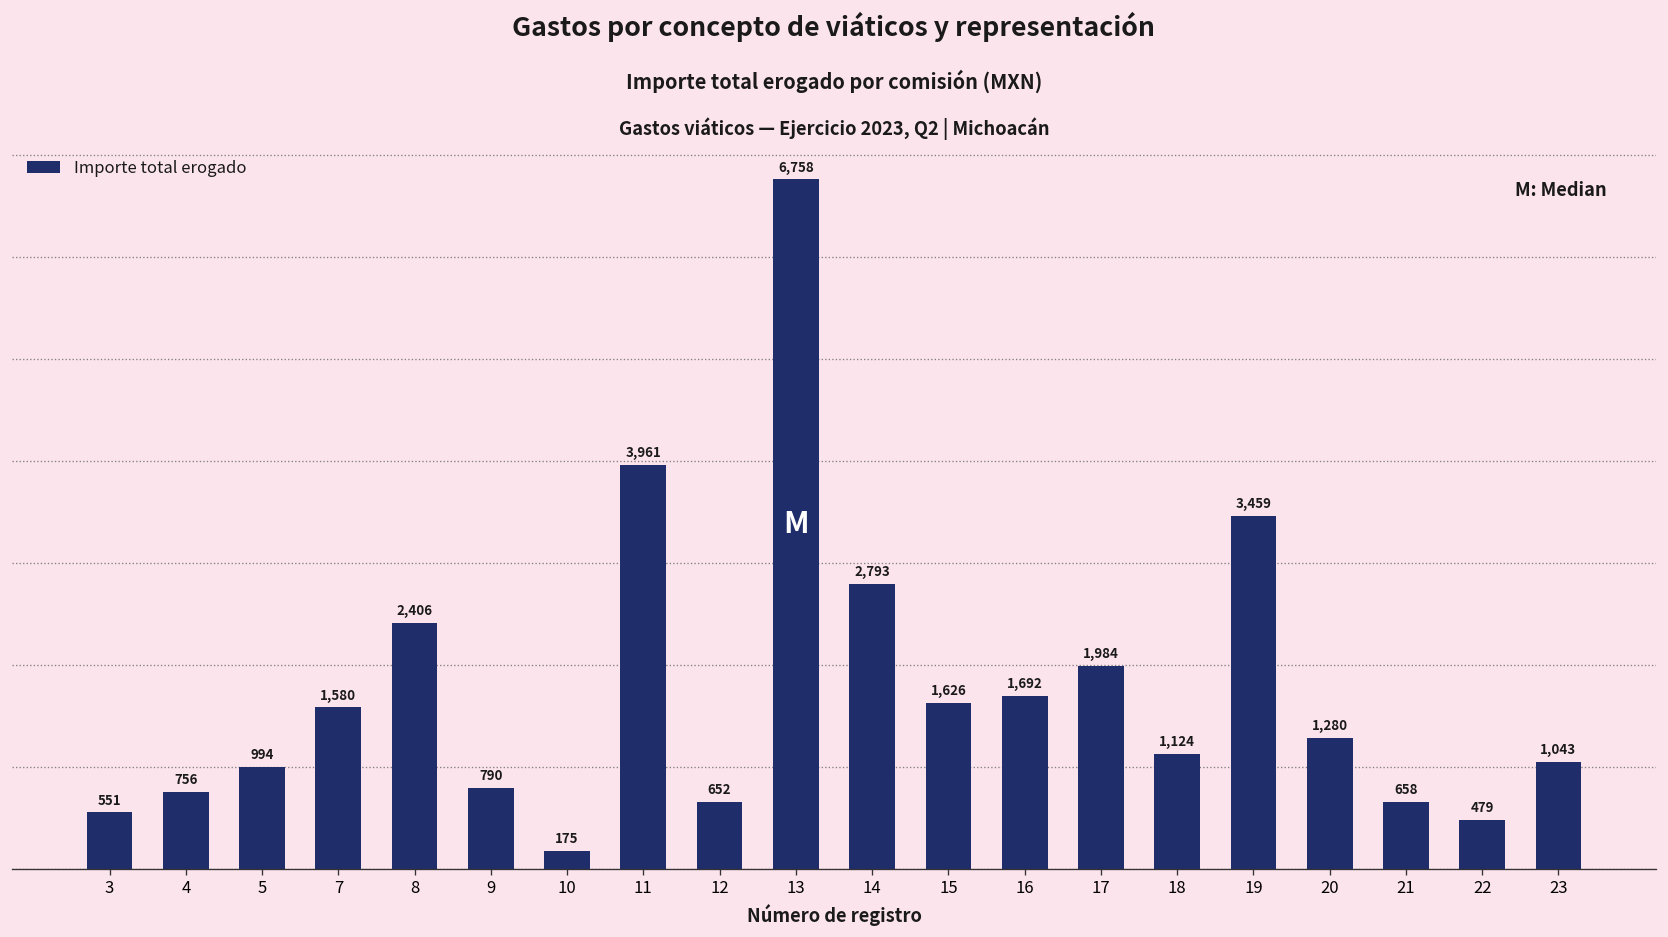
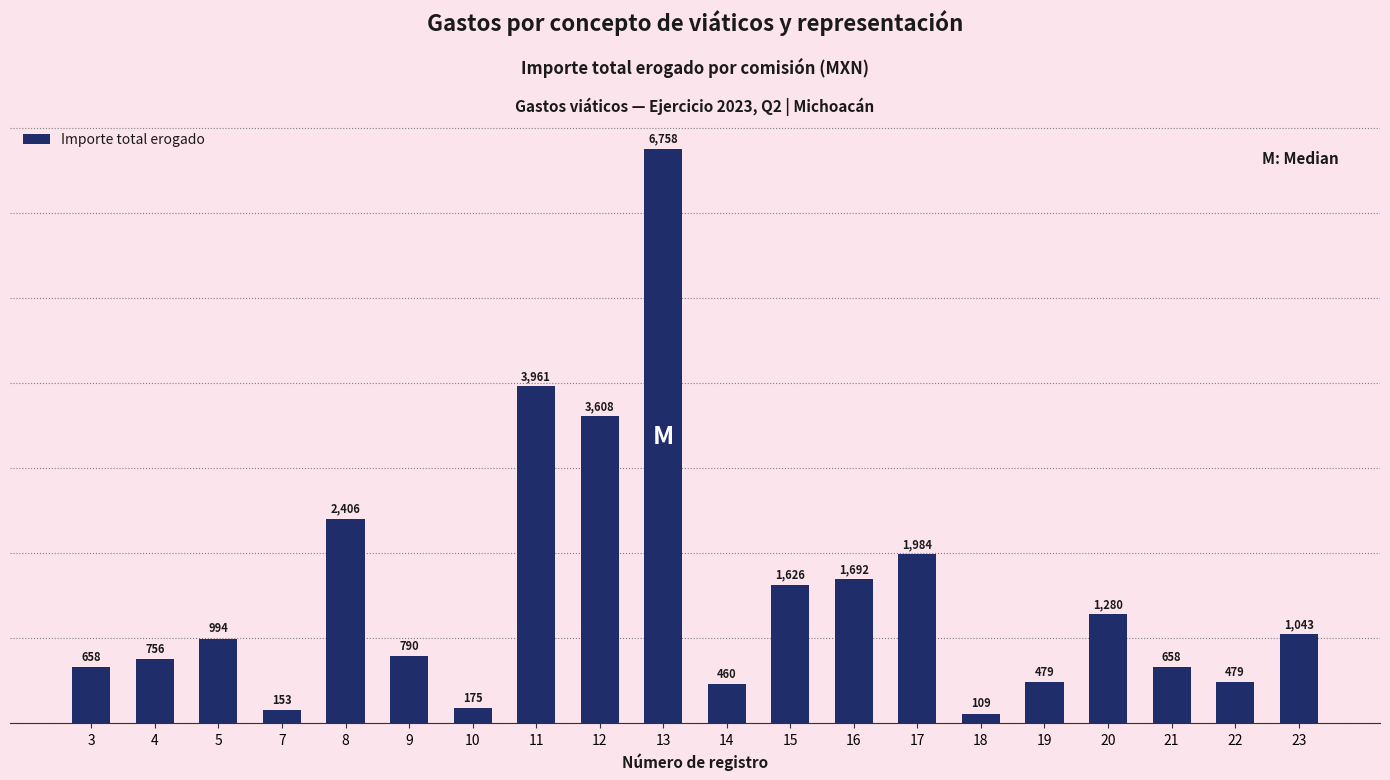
  {
-   "3": "551",
+   "3": "658",
    "4": "756",
    "5": "994",
-   "7": "1,580",
+   "7": "153",
    "8": "2,406",
    "9": "790",
    "10": "175",
    "11": "3,961",
-   "12": "652",
+   "12": "3,608",
    "13": "6,758",
-   "14": "2,793",
+   "14": "460",
    "15": "1,626",
    "16": "1,692",
    "17": "1,984",
-   "18": "1,124",
-   "19": "3,459",
+   "18": "109",
+   "19": "479",
    "20": "1,280",
    "21": "658",
    "22": "479",
    "23": "1,043"
  }
